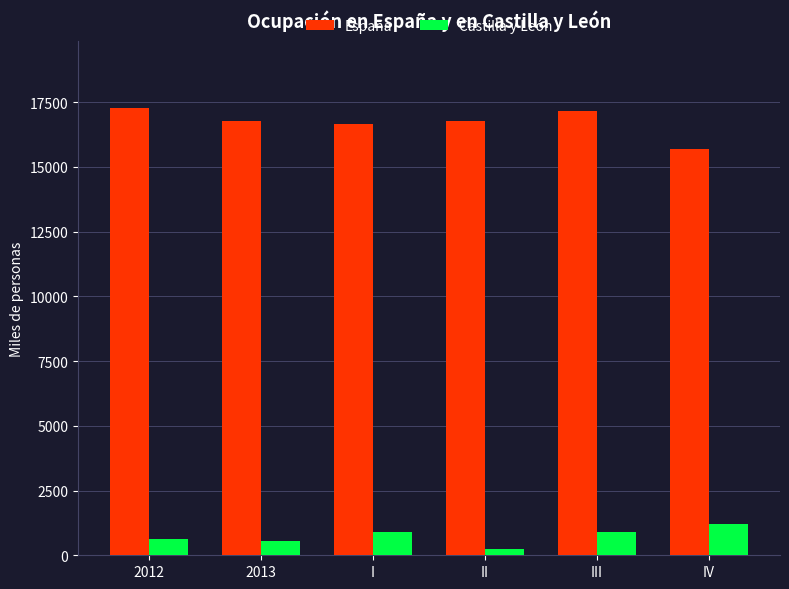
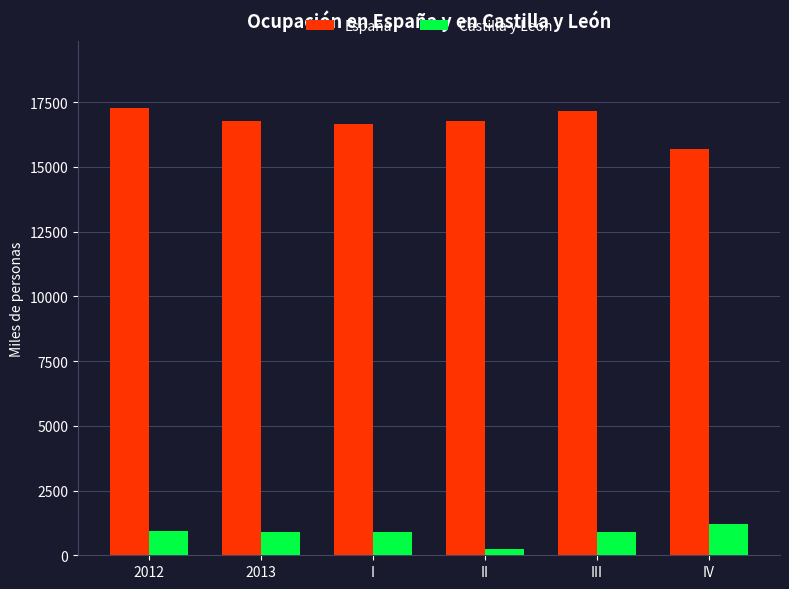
  {
    "España": {
      "2012": 17300,
      "2013": 16800,
      "I": 16600,
      "II": 16800,
      "III": 17100,
      "IV": 15700
    },
    "Castilla y León": {
-     "2012": 600,
-     "2013": 500,
+     "2012": 900,
+     "2013": 900,
      "I": 900,
      "II": 200,
      "III": 900,
      "IV": 1200
    }
  }
